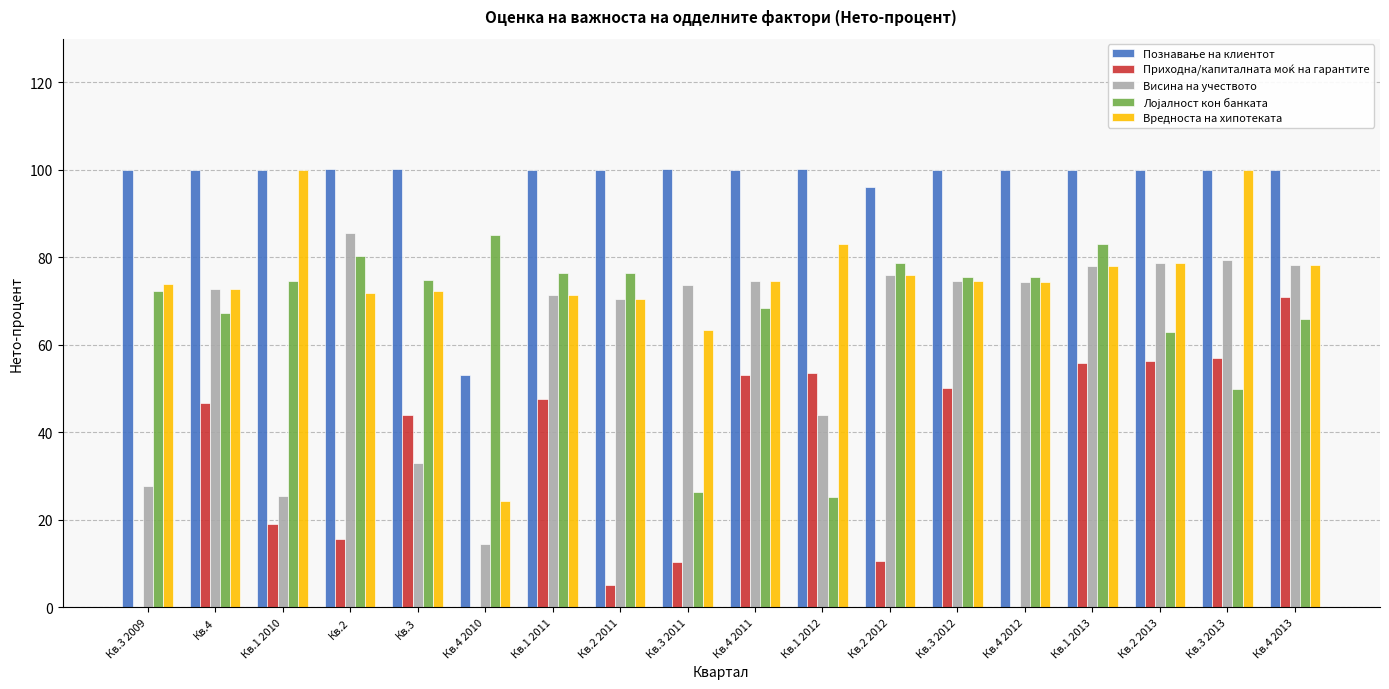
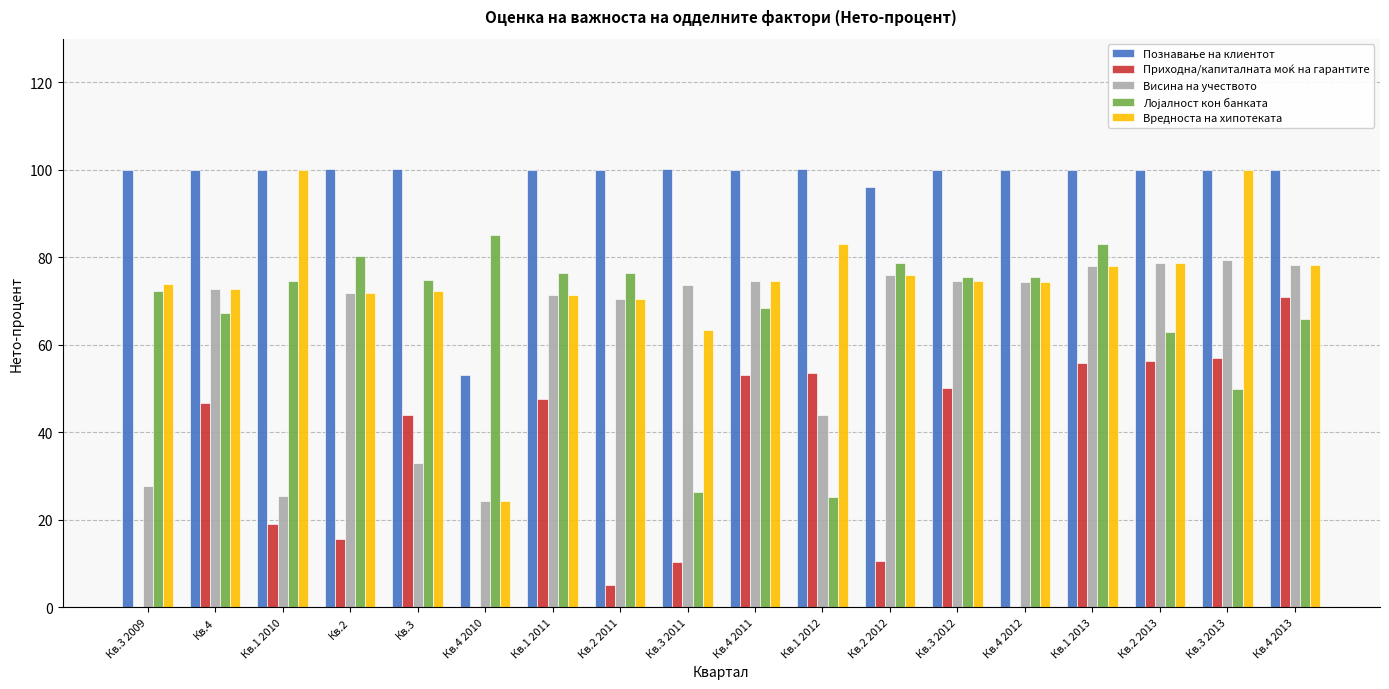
  {
    "Познавање на клиентот": {
      "Кв.3 2009": 100,
      "Кв.4": 100,
      "Кв.1 2010": 100,
      "Кв.2": 100,
      "Кв.3": 100,
      "Кв.4 2010": 53,
      "Кв.1 2011": 100,
      "Кв.2 2011": 100,
      "Кв.3 2011": 100,
      "Кв.4 2011": 100,
      "Кв.1 2012": 100,
      "Кв.2 2012": 96,
      "Кв.3 2012": 100,
      "Кв.4 2012": 100,
      "Кв.1 2013": 100,
      "Кв.2 2013": 100,
      "Кв.3 2013": 100,
      "Кв.4 2013": 100
    },
    "Приходна/капиталната моќ на гарантите": {
      "Кв.3 2009": 0,
      "Кв.4": 47,
      "Кв.1 2010": 19,
      "Кв.2": 16,
      "Кв.3": 44,
      "Кв.4 2010": 0,
      "Кв.1 2011": 48,
      "Кв.2 2011": 5,
      "Кв.3 2011": 10,
      "Кв.4 2011": 53,
      "Кв.1 2012": 54,
      "Кв.2 2012": 11,
      "Кв.3 2012": 50,
      "Кв.4 2012": 0,
      "Кв.1 2013": 56,
      "Кв.2 2013": 56,
      "Кв.3 2013": 57,
      "Кв.4 2013": 71
    },
    "Висина на учеството": {
      "Кв.3 2009": 28,
      "Кв.4": 73,
      "Кв.1 2010": 26,
-     "Кв.2": 86,
+     "Кв.2": 72,
      "Кв.3": 33,
-     "Кв.4 2010": 14,
+     "Кв.4 2010": 24,
      "Кв.1 2011": 71,
      "Кв.2 2011": 71,
      "Кв.3 2011": 74,
      "Кв.4 2011": 75,
      "Кв.1 2012": 44,
      "Кв.2 2012": 76,
      "Кв.3 2012": 75,
      "Кв.4 2012": 74,
      "Кв.1 2013": 78,
      "Кв.2 2013": 79,
      "Кв.3 2013": 80,
      "Кв.4 2013": 78
    },
    "Лојалност кон банката": {
      "Кв.3 2009": 72,
      "Кв.4": 67,
      "Кв.1 2010": 75,
      "Кв.2": 80,
      "Кв.3": 75,
      "Кв.4 2010": 85,
      "Кв.1 2011": 76,
      "Кв.2 2011": 76,
      "Кв.3 2011": 26,
      "Кв.4 2011": 68,
      "Кв.1 2012": 25,
      "Кв.2 2012": 79,
      "Кв.3 2012": 76,
      "Кв.4 2012": 76,
      "Кв.1 2013": 83,
      "Кв.2 2013": 63,
      "Кв.3 2013": 50,
      "Кв.4 2013": 66
    },
    "Вредноста на хипотеката": {
      "Кв.3 2009": 74,
      "Кв.4": 73,
      "Кв.1 2010": 100,
      "Кв.2": 72,
      "Кв.3": 72,
      "Кв.4 2010": 24,
      "Кв.1 2011": 71,
      "Кв.2 2011": 71,
      "Кв.3 2011": 63,
      "Кв.4 2011": 75,
      "Кв.1 2012": 83,
      "Кв.2 2012": 76,
      "Кв.3 2012": 75,
      "Кв.4 2012": 74,
      "Кв.1 2013": 78,
      "Кв.2 2013": 79,
      "Кв.3 2013": 100,
      "Кв.4 2013": 78
    }
  }
